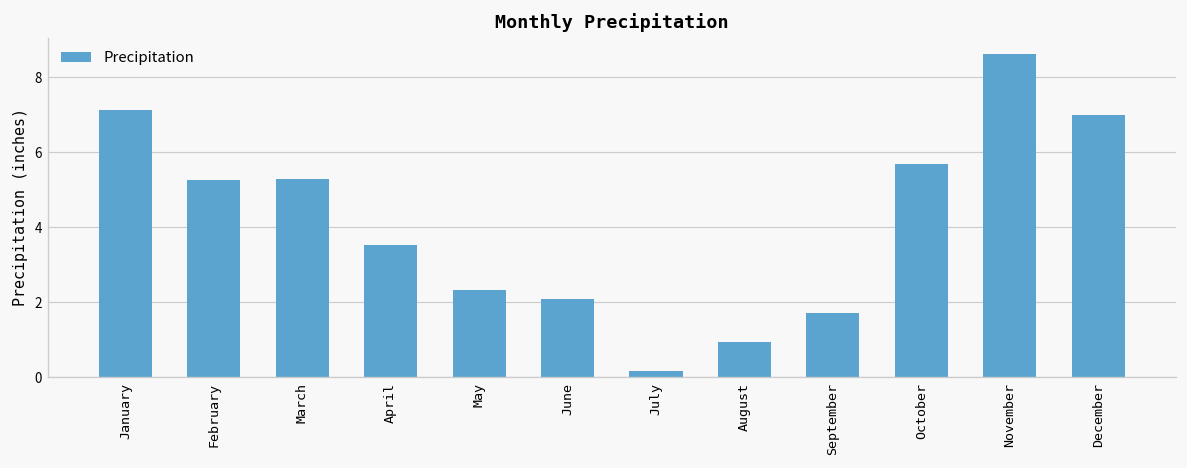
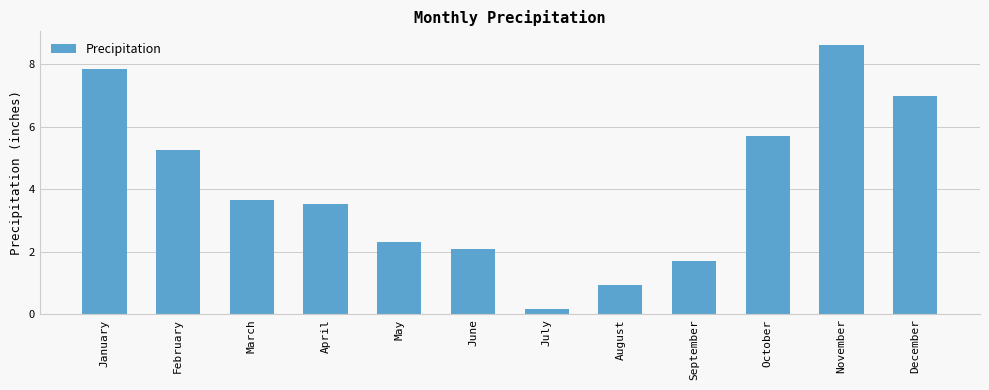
  {
-   "January": 7.1,
+   "January": 7.8,
    "February": 5.3,
-   "March": 5.3,
+   "March": 3.7,
    "April": 3.5,
    "May": 2.3,
    "June": 2.1,
    "July": 0.2,
    "August": 0.9,
    "September": 1.7,
    "October": 5.7,
    "November": 8.6,
    "December": 7.0
  }
